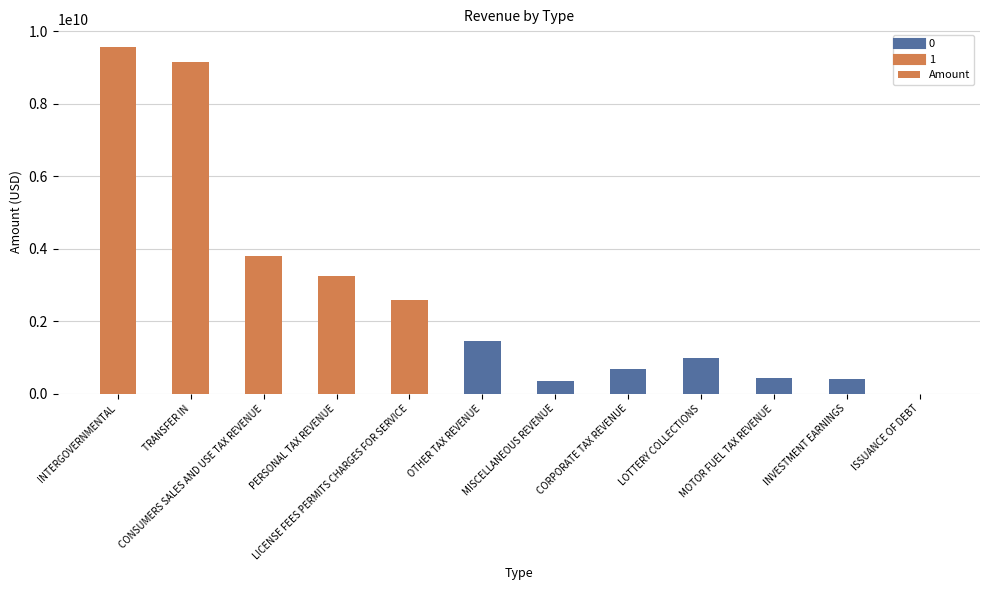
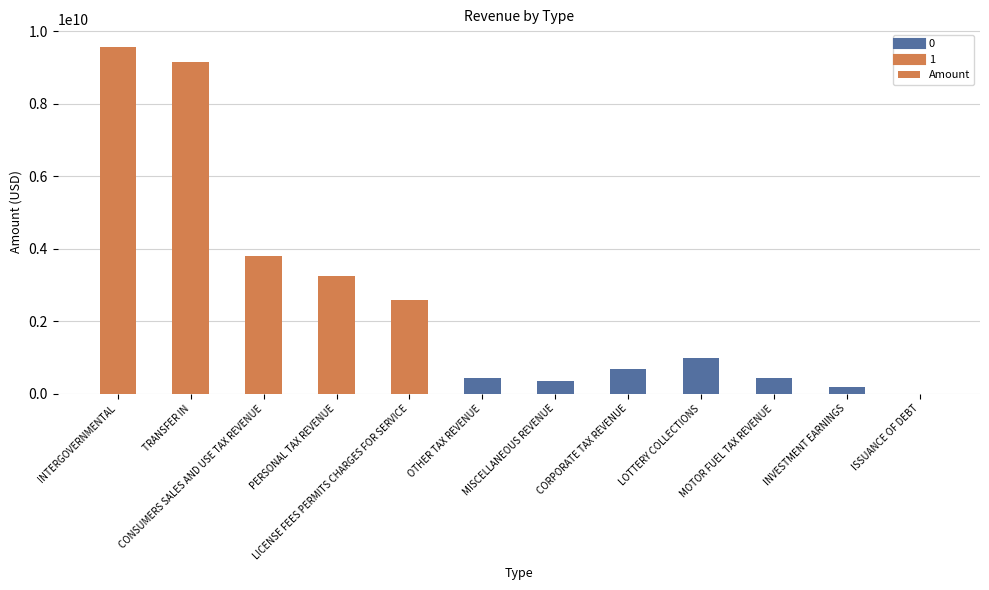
  {
    "INTERGOVERNMENTAL": 9600000000,
    "TRANSFER IN": 9100000000,
    "CONSUMERS SALES AND USE TAX REVENUE": 3800000000,
    "PERSONAL TAX REVENUE": 3200000000,
    "LICENSE FEES PERMITS CHARGES FOR SERVICE": 2600000000,
-   "OTHER TAX REVENUE": 1400000000,
+   "OTHER TAX REVENUE": 400000000,
    "MISCELLANEOUS REVENUE": 400000000,
    "CORPORATE TAX REVENUE": 700000000,
    "LOTTERY COLLECTIONS": 1000000000,
    "MOTOR FUEL TAX REVENUE": 400000000,
-   "INVESTMENT EARNINGS": 400000000
+   "INVESTMENT EARNINGS": 200000000
  }
